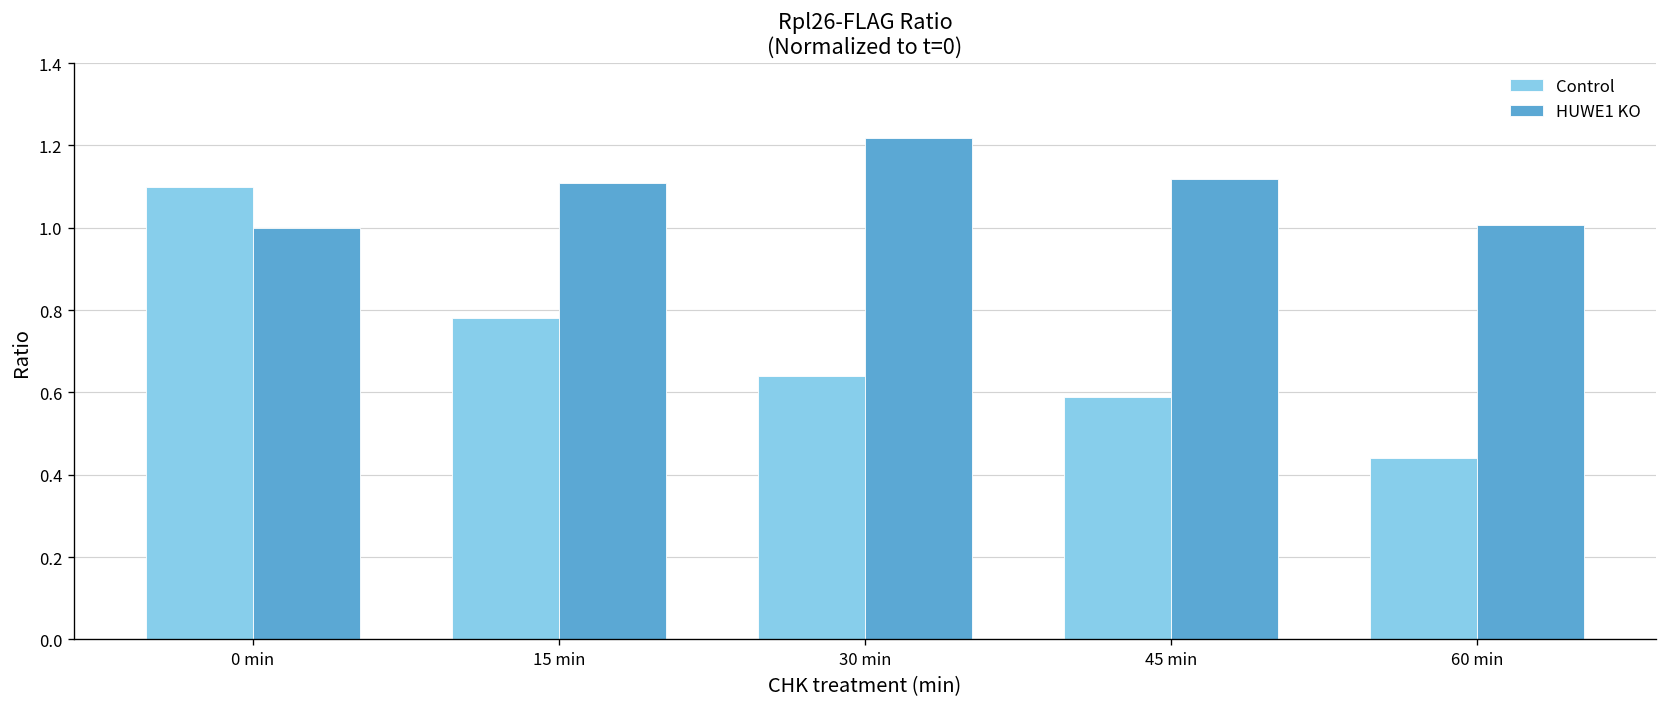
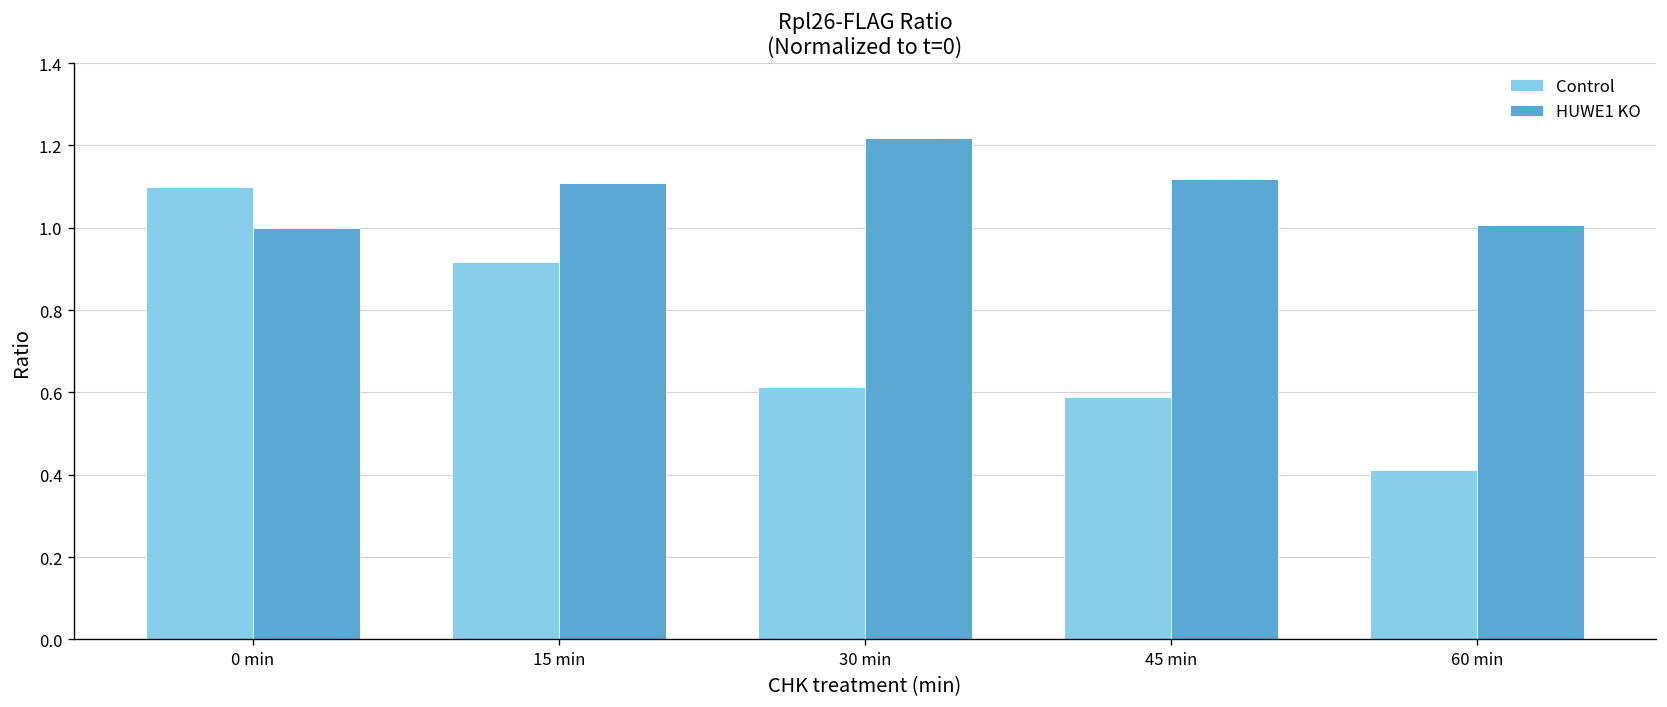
  {
    "Control": {
      "0 min": 1.10,
-     "15 min": 0.78,
-     "30 min": 0.64,
+     "15 min": 0.92,
+     "30 min": 0.61,
      "45 min": 0.59,
-     "60 min": 0.44
+     "60 min": 0.41
    },
    "HUWE1 KO": {
      "0 min": 1.00,
      "15 min": 1.11,
      "30 min": 1.22,
      "45 min": 1.12,
      "60 min": 1.01
    }
  }
